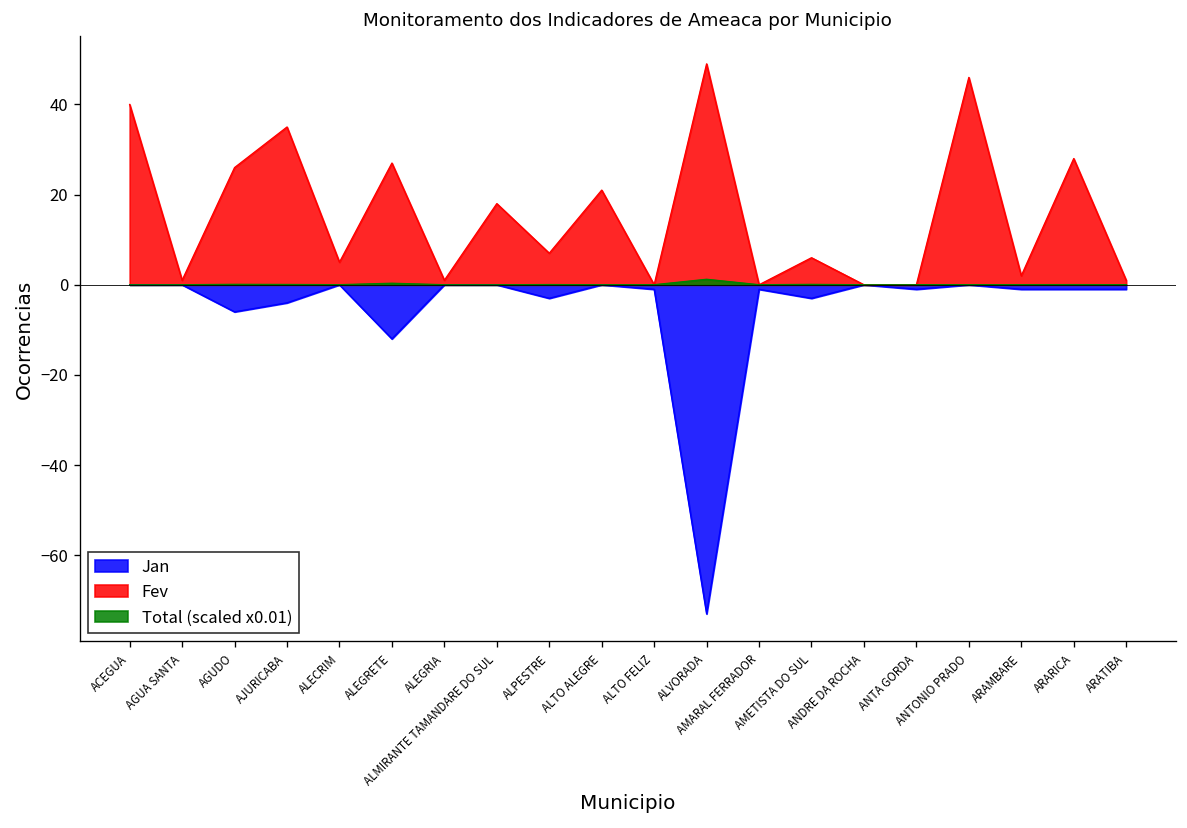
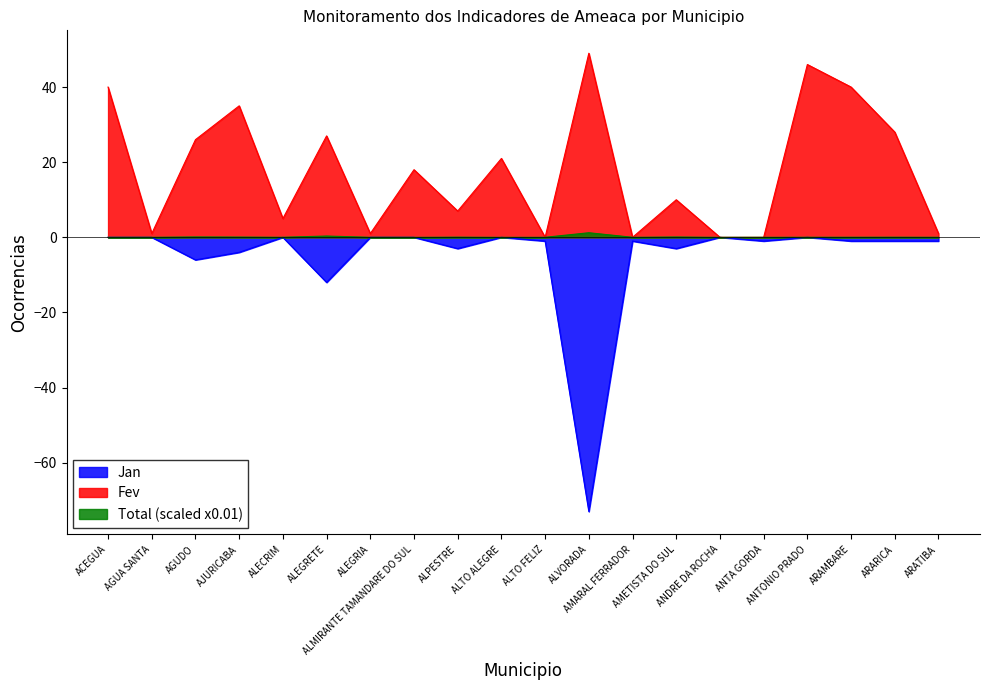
  {
    "Fev": {
      "ACEGUA": 40,
      "AGUA SANTA": 1,
      "AGUDO": 26,
      "AJURICABA": 35,
      "ALECRIM": 5,
      "ALEGRETE": 27,
      "ALEGRIA": 1,
      "ALMIRANTE TAMANDARE DO SUL": 18,
      "ALPESTRE": 7,
      "ALTO ALEGRE": 21,
      "ALVORADA": 49,
-     "AMETISTA DO SUL": 6,
+     "AMETISTA DO SUL": 10,
      "ANTONIO PRADO": 46,
-     "ARAMBARE": 2,
+     "ARAMBARE": 40,
      "ARARICA": 28,
      "ARATIBA": 1
    },
    "Total (scaled x0.01)": {
      "ALVORADA": 1
    }
  }
